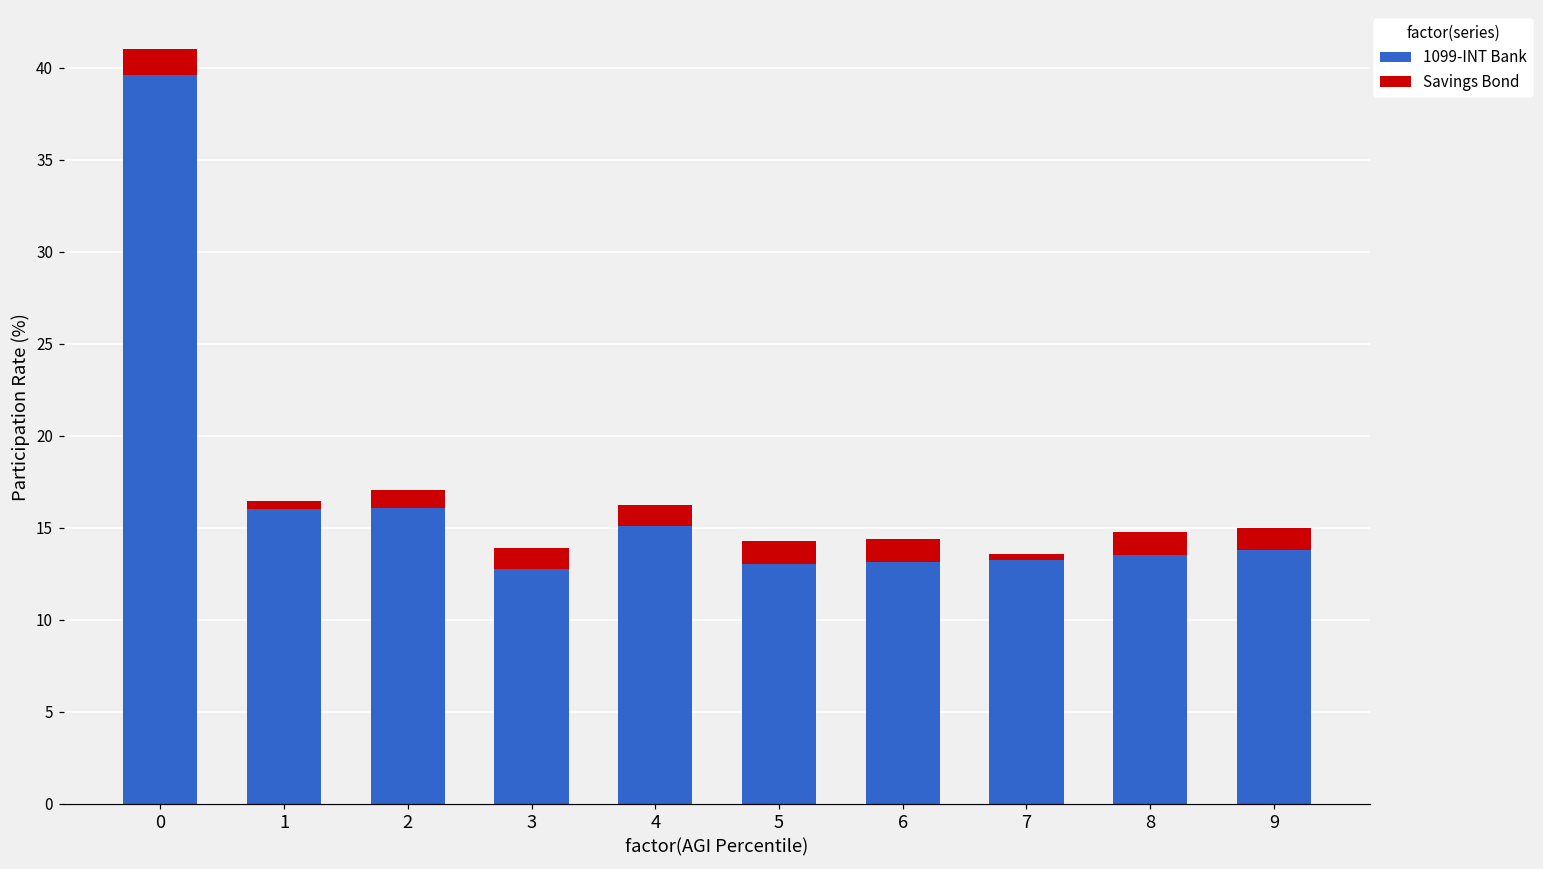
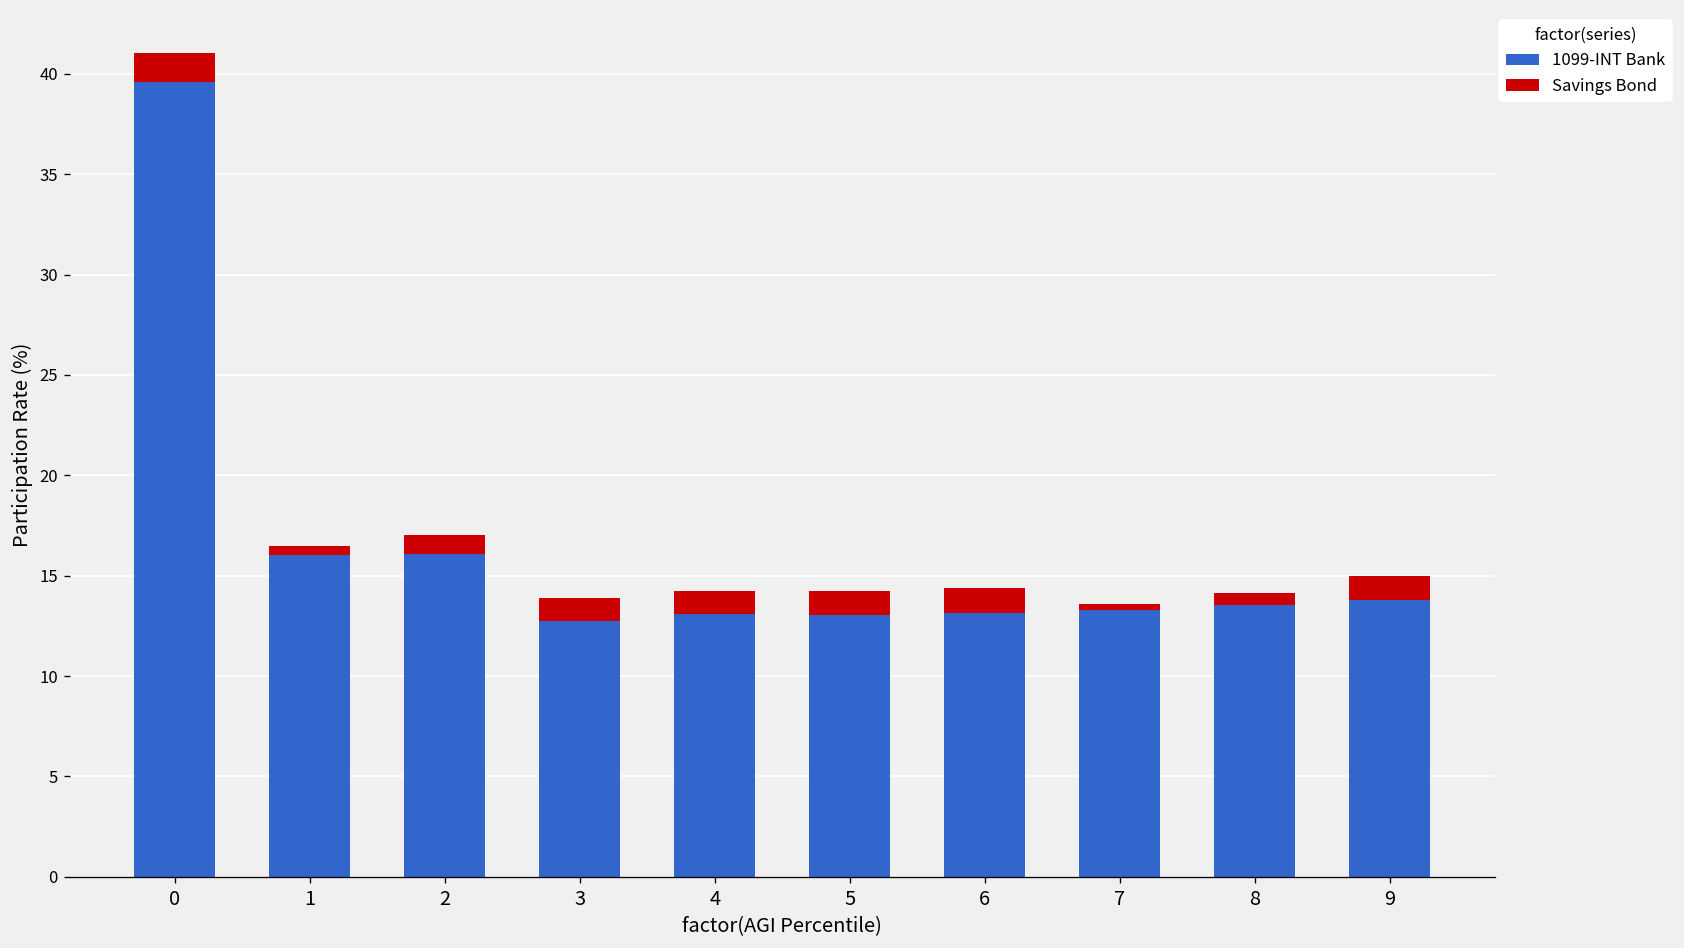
  {
    "1099-INT Bank": {
      "0": 39.6,
      "1": 16.0,
      "2": 16.1,
      "3": 12.8,
-     "4": 15.1,
+     "4": 13.1,
      "5": 13.0,
      "6": 13.2,
      "7": 13.3,
      "8": 13.5,
      "9": 13.8
    },
    "Savings Bond": {
      "0": 1.4,
      "1": 0.4,
      "2": 1.0,
      "3": 1.1,
      "4": 1.2,
      "5": 1.2,
      "6": 1.3,
      "7": 0.3,
-     "8": 1.2,
+     "8": 0.6,
      "9": 1.2
    }
  }
